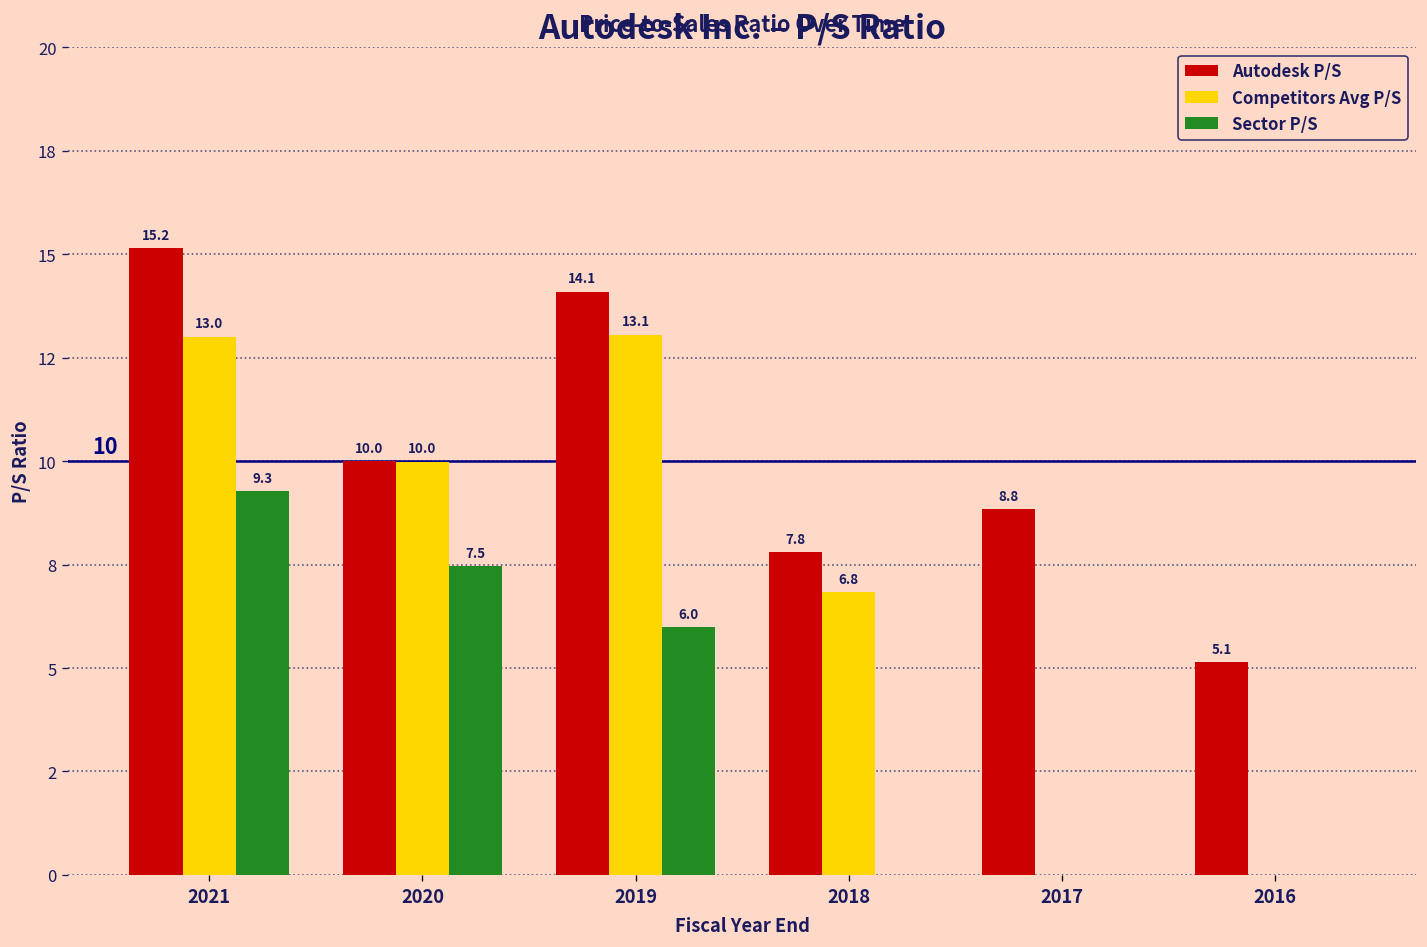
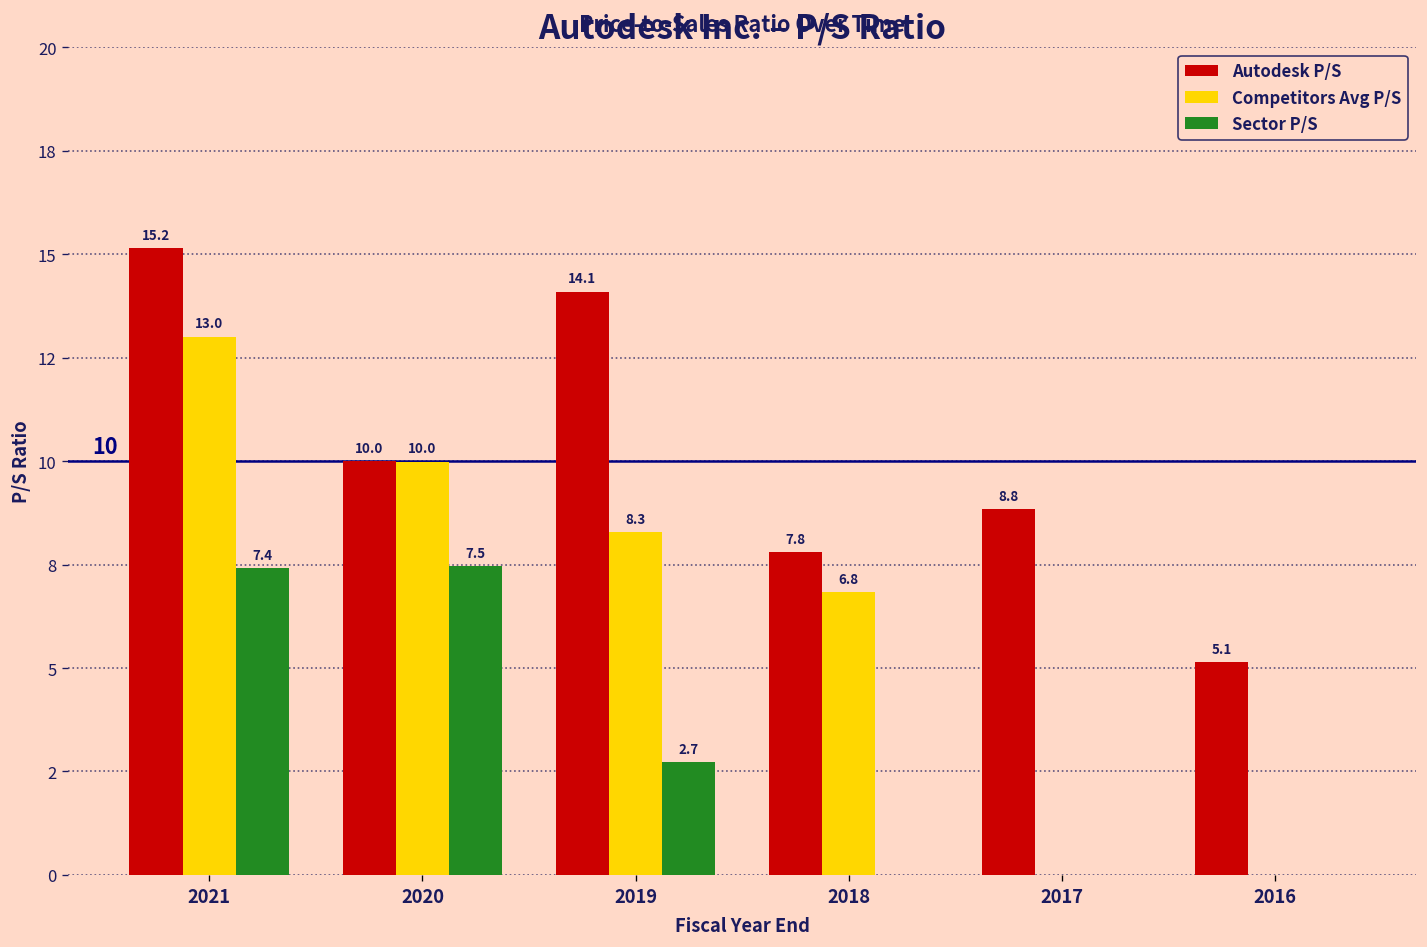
  {
    "Autodesk P/S": {
      "2021": 15.2,
      "2020": 10.0,
      "2019": 14.1,
      "2018": 7.8,
      "2017": 8.8,
      "2016": 5.1
    },
    "Competitors Avg P/S": {
      "2021": 13.0,
      "2020": 10.0,
-     "2019": 13.1,
+     "2019": 8.3,
      "2018": 6.8
    },
    "Sector P/S": {
-     "2021": 9.3,
+     "2021": 7.4,
      "2020": 7.5,
-     "2019": 6.0
+     "2019": 2.7
    }
  }
